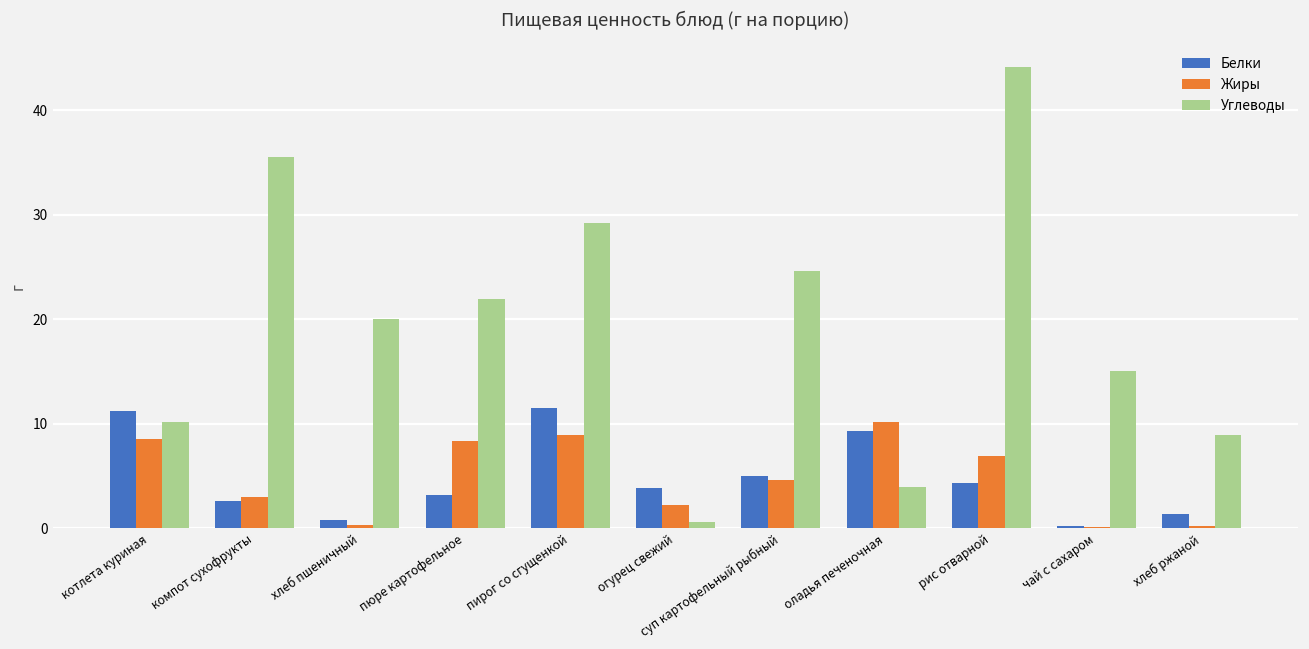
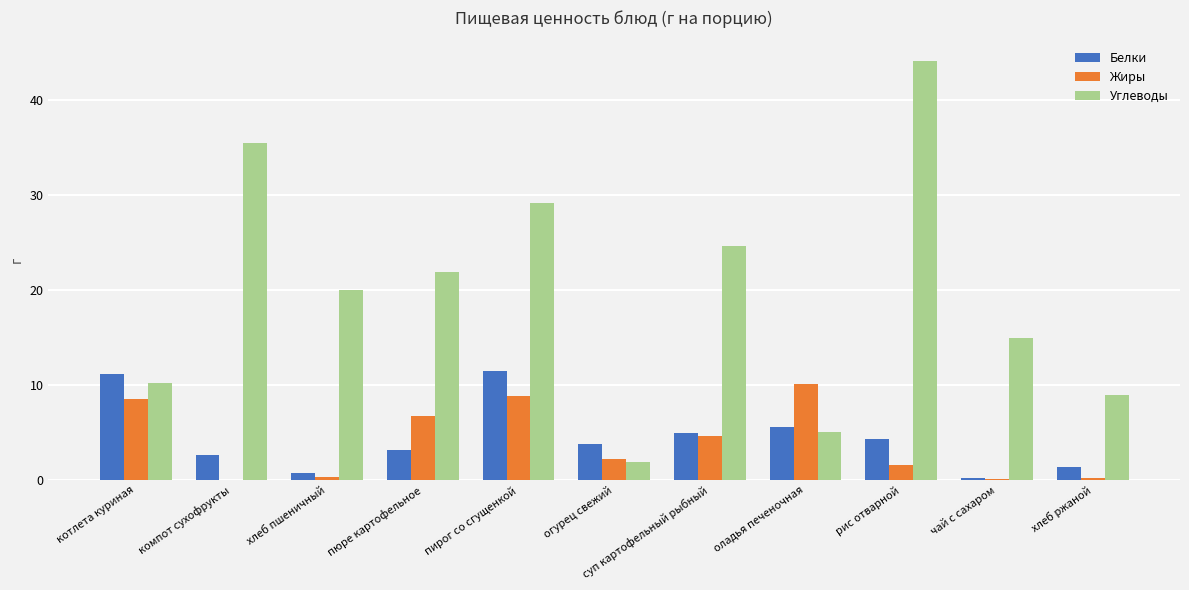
  {
    "Белки": {
      "котлета куриная": 11,
      "компот сухофрукты": 3,
      "хлеб пшеничный": 1,
      "пюре картофельное": 3,
      "пирог со сгущенкой": 12,
      "огурец свежий": 4,
      "суп картофельный рыбный": 5,
-     "оладья печеночная": 9,
+     "оладья печеночная": 6,
      "рис отварной": 4,
      "хлеб ржаной": 1
    },
    "Жиры": {
      "котлета куриная": 9,
-     "компот сухофрукты": 3,
+     "компот сухофрукты": 0,
      "хлеб пшеничный": 0,
-     "пюре картофельное": 8,
+     "пюре картофельное": 7,
      "пирог со сгущенкой": 9,
      "огурец свежий": 2,
      "суп картофельный рыбный": 5,
      "оладья печеночная": 10,
-     "рис отварной": 7
+     "рис отварной": 2
    },
    "Углеводы": {
      "котлета куриная": 10,
      "компот сухофрукты": 36,
      "хлеб пшеничный": 20,
      "пюре картофельное": 22,
      "пирог со сгущенкой": 29,
-     "огурец свежий": 1,
+     "огурец свежий": 2,
      "суп картофельный рыбный": 25,
-     "оладья печеночная": 4,
+     "оладья печеночная": 5,
      "рис отварной": 44,
      "чай с сахаром": 15,
      "хлеб ржаной": 9
    }
  }
